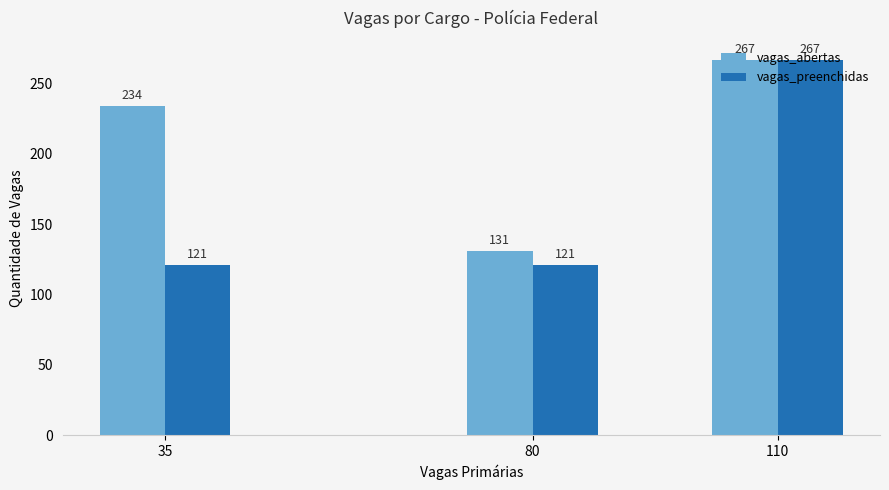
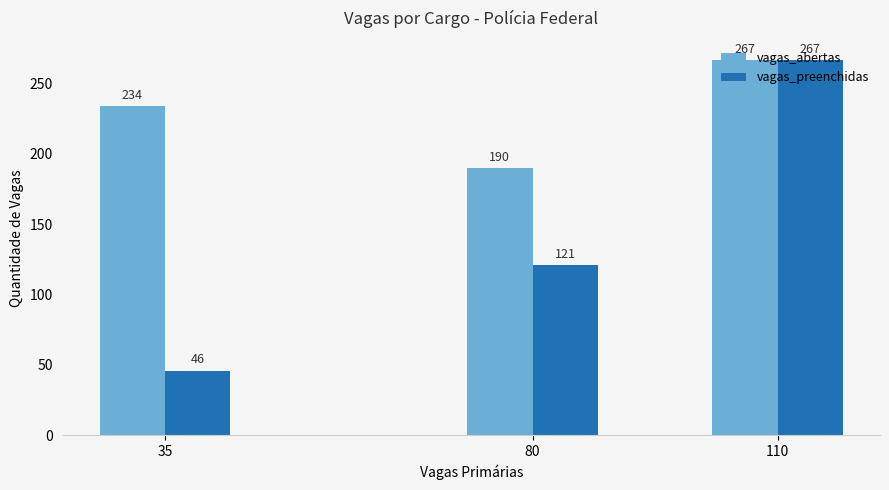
  {
    "vagas_abertas": {
      "35": 234,
-     "80": 131,
+     "80": 190,
      "110": 267
    },
    "vagas_preenchidas": {
-     "35": 121,
+     "35": 46,
      "80": 121,
      "110": 267
    }
  }
